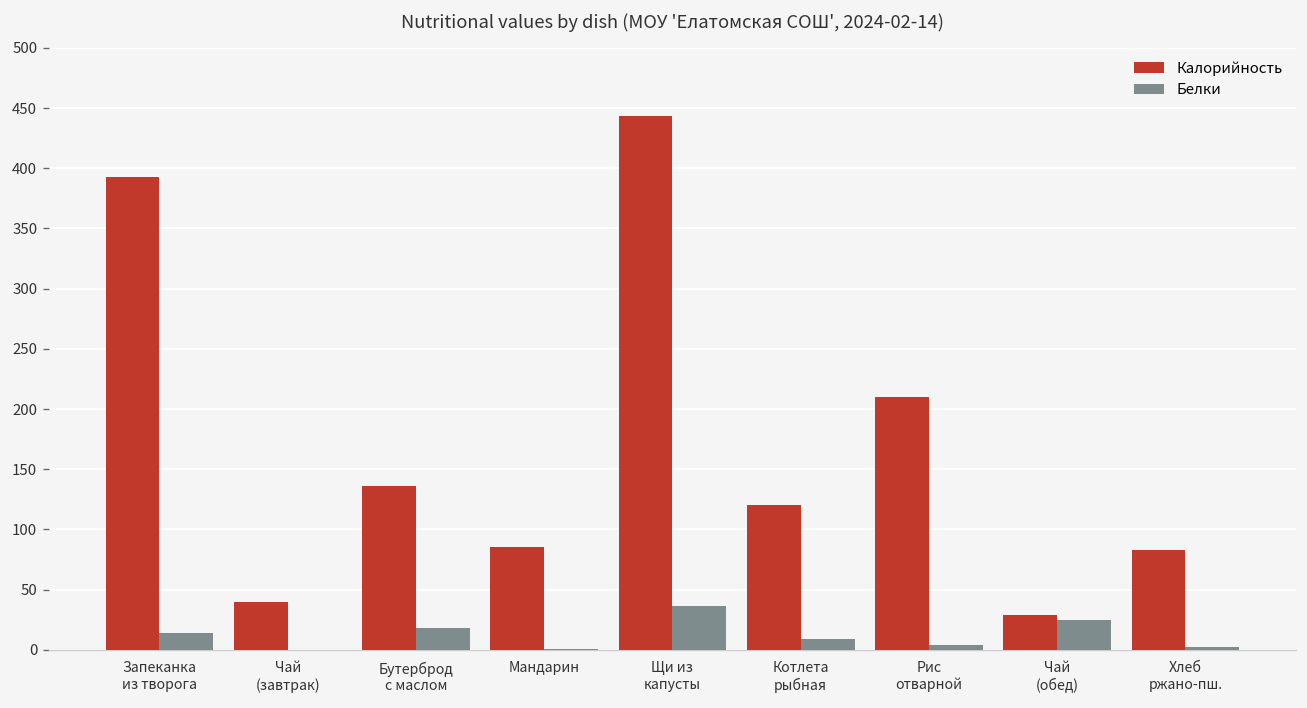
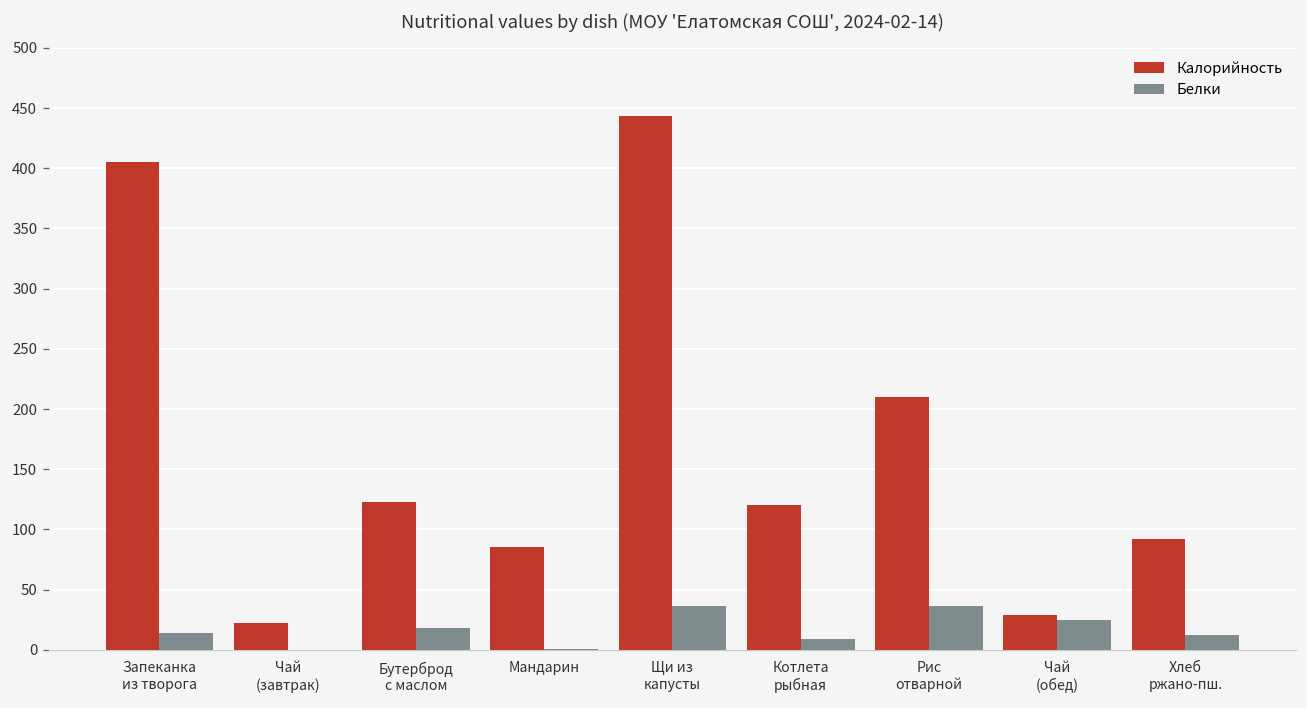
  {
    "Калорийность": {
-     "Запеканка из творога": 393,
-     "Чай (завтрак)": 40,
-     "Бутерброд с маслом": 136,
+     "Запеканка из творога": 405,
+     "Чай (завтрак)": 22,
+     "Бутерброд с маслом": 123,
      "Мандарин": 85,
      "Щи из капусты": 443,
      "Котлета рыбная": 120,
      "Рис отварной": 210,
      "Чай (обед)": 29,
-     "Хлеб ржано-пш.": 83
+     "Хлеб ржано-пш.": 92
    },
    "Белки": {
      "Запеканка из творога": 14,
      "Чай (завтрак)": 0,
      "Бутерброд с маслом": 18,
      "Щи из капусты": 36,
      "Котлета рыбная": 9,
-     "Рис отварной": 4,
+     "Рис отварной": 36,
      "Чай (обед)": 25,
-     "Хлеб ржано-пш.": 2
+     "Хлеб ржано-пш.": 12
    }
  }
